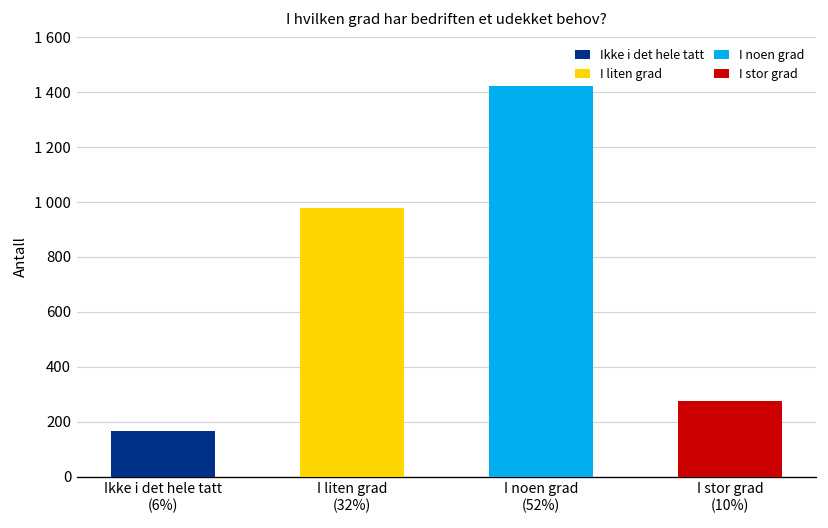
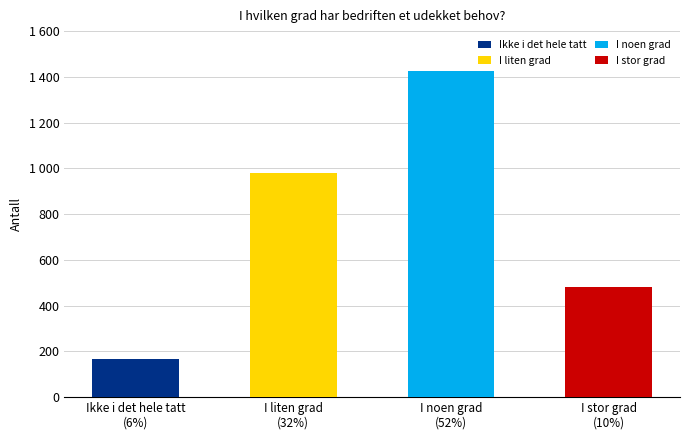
  {
    "Ikke i det hele tatt (6%)": 170,
    "I liten grad (32%)": 980,
    "I noen grad (52%)": 1420,
-   "I stor grad (10%)": 270
+   "I stor grad (10%)": 480
  }
